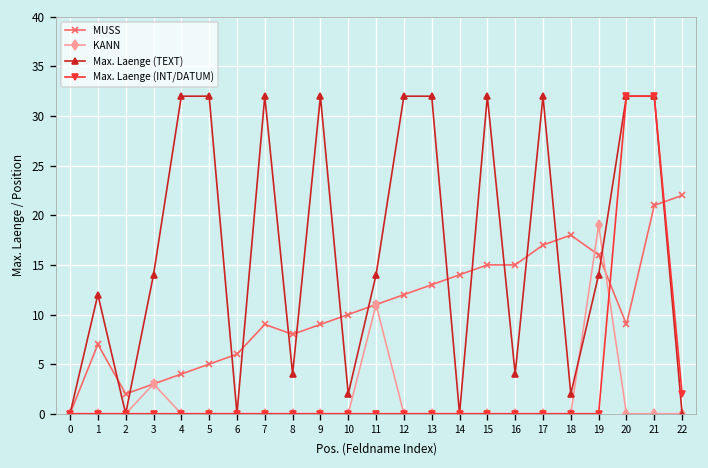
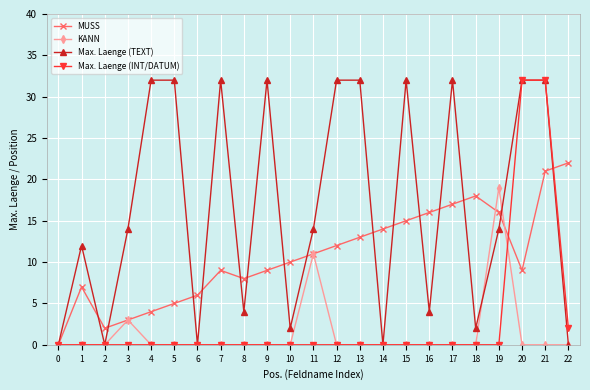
  {
    "MUSS": {
      "1": 7,
      "2": 2,
      "4": 4,
      "5": 5,
      "6": 6,
      "7": 9,
      "8": 8,
      "9": 9,
      "10": 10,
      "12": 12,
      "13": 13,
      "14": 14,
      "15": 15,
-     "16": 15,
+     "16": 16,
      "17": 17,
      "18": 18,
      "19": 16,
      "20": 9,
      "21": 21,
      "22": 22
    },
    "KANN": {
      "19": 19,
      "20": 0,
      "21": 0
    }
  }
